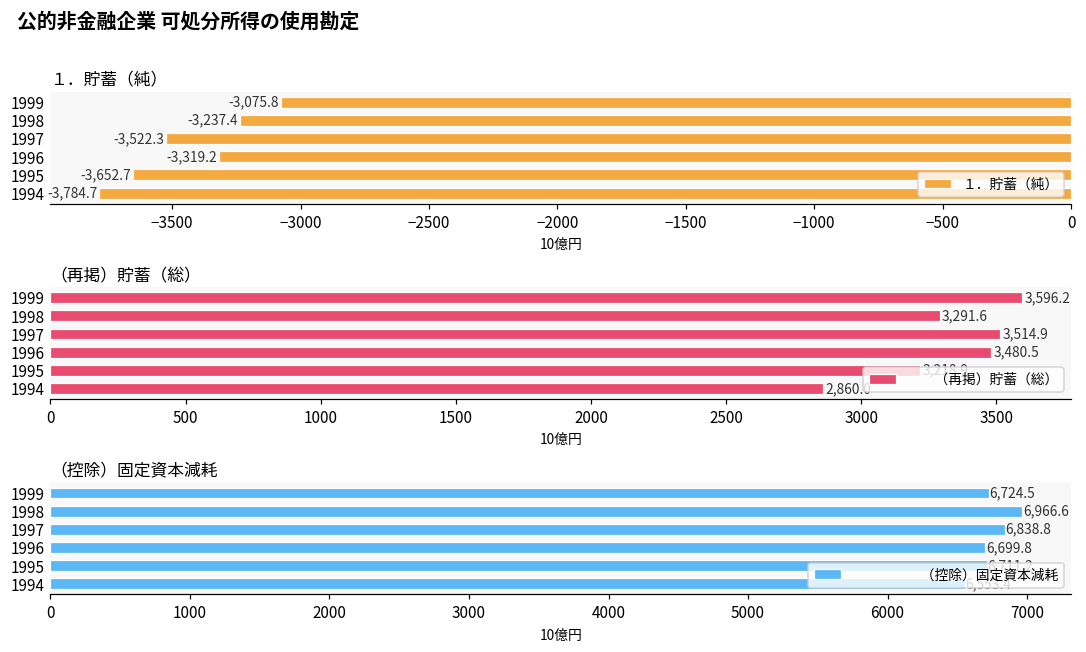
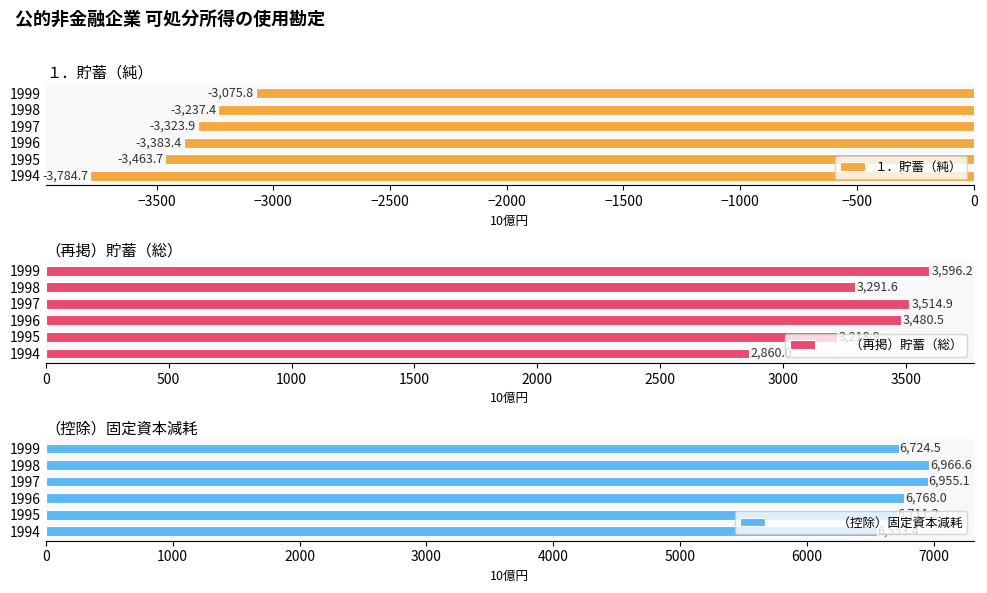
  {
    "１．貯蓄（純）": {
      "1999": "-3,075.8",
      "1998": "-3,237.4",
-     "1997": "-3,522.3",
-     "1996": "-3,319.2",
-     "1995": "-3,652.7",
+     "1997": "-3,323.9",
+     "1996": "-3,383.4",
+     "1995": "-3,463.7",
      "1994": "-3,784.7"
    },
    "（再掲）貯蓄（総）": {
      "1999": "3,596.2",
      "1998": "3,291.6",
      "1997": "3,514.9",
      "1996": "3,480.5"
    },
    "（控除）固定資本減耗": {
      "1999": "6,724.5",
      "1998": "6,966.6",
-     "1997": "6,838.8",
-     "1996": "6,699.8"
+     "1997": "6,955.1",
+     "1996": "6,768.0"
    }
  }
